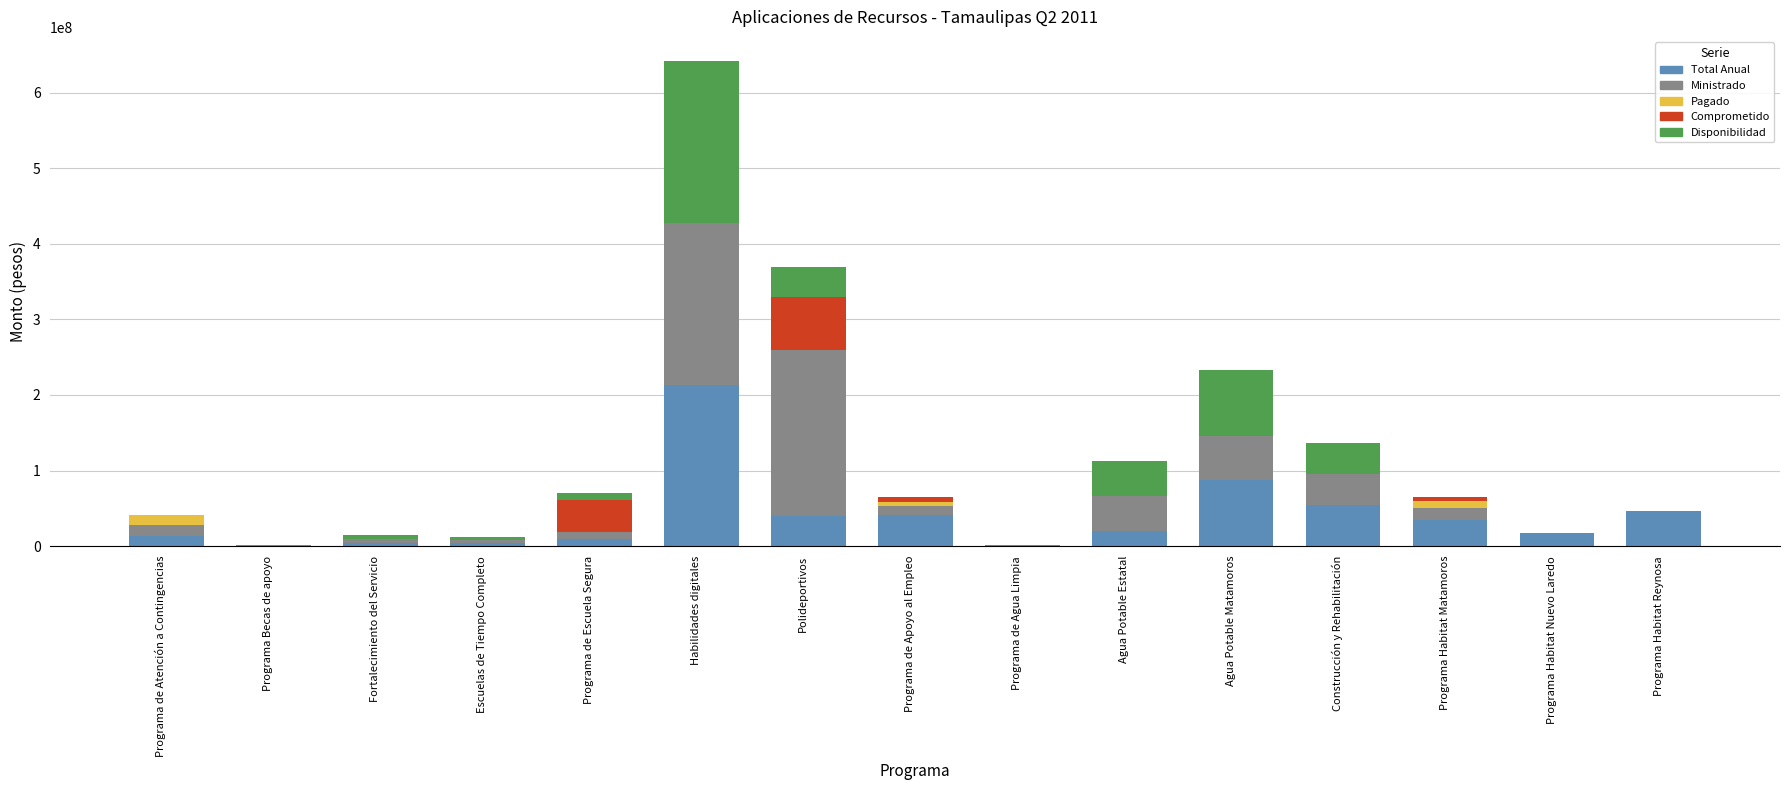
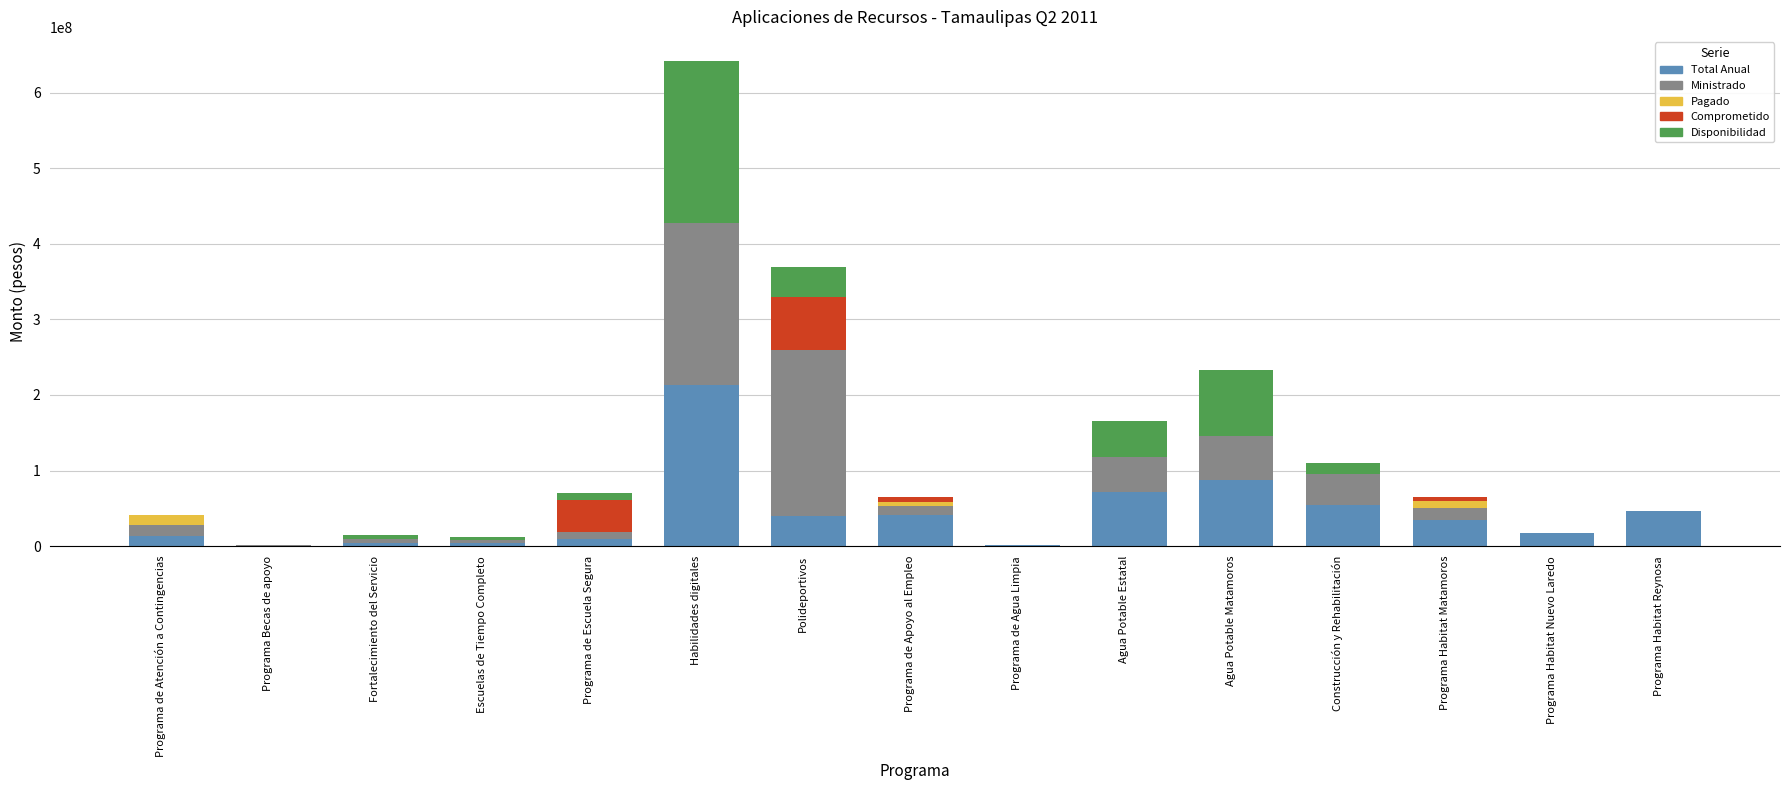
  {
    "Total Anual": {
      "Programa de Atención a Contingencias": 10000000,
      "Fortalecimiento del Servicio": 0,
      "Escuelas de Tiempo Completo": 0,
      "Programa de Escuela Segura": 10000000,
      "Habilidades digitales": 210000000,
      "Polideportivos": 40000000,
      "Programa de Apoyo al Empleo": 40000000,
-     "Agua Potable Estatal": 20000000,
+     "Agua Potable Estatal": 70000000,
      "Agua Potable Matamoros": 90000000,
      "Construcción y Rehabilitación": 50000000,
      "Programa Habitat Matamoros": 40000000,
      "Programa Habitat Nuevo Laredo": 20000000,
      "Programa Habitat Reynosa": 50000000
    },
    "Ministrado": {
      "Programa de Atención a Contingencias": 10000000,
      "Fortalecimiento del Servicio": 0,
      "Escuelas de Tiempo Completo": 0,
      "Programa de Escuela Segura": 10000000,
      "Habilidades digitales": 210000000,
      "Polideportivos": 220000000,
      "Programa de Apoyo al Empleo": 10000000,
      "Agua Potable Estatal": 50000000,
      "Agua Potable Matamoros": 60000000,
      "Construcción y Rehabilitación": 40000000,
      "Programa Habitat Matamoros": 20000000,
      "Programa Habitat Nuevo Laredo": 0,
      "Programa Habitat Reynosa": 0
    },
    "Pagado": {
      "Programa de Atención a Contingencias": 10000000,
      "Programa Becas de apoyo": 0,
      "Fortalecimiento del Servicio": 0,
      "Escuelas de Tiempo Completo": 0,
      "Programa de Escuela Segura": 0,
      "Habilidades digitales": 0,
      "Polideportivos": 0,
      "Programa de Apoyo al Empleo": 0,
      "Programa de Agua Limpia": 0,
      "Agua Potable Estatal": 0,
      "Agua Potable Matamoros": 0,
      "Construcción y Rehabilitación": 0,
      "Programa Habitat Matamoros": 10000000,
      "Programa Habitat Nuevo Laredo": 0,
      "Programa Habitat Reynosa": 0
    },
    "Comprometido": {
      "Programa de Atención a Contingencias": 0,
      "Programa Becas de apoyo": 0,
      "Fortalecimiento del Servicio": 0,
      "Escuelas de Tiempo Completo": 0,
      "Programa de Escuela Segura": 40000000,
      "Habilidades digitales": 0,
      "Polideportivos": 70000000,
      "Programa de Apoyo al Empleo": 10000000,
      "Programa de Agua Limpia": 0,
      "Agua Potable Estatal": 0,
      "Agua Potable Matamoros": 0,
      "Construcción y Rehabilitación": 0,
      "Programa Habitat Matamoros": 0,
      "Programa Habitat Nuevo Laredo": 0,
      "Programa Habitat Reynosa": 0
    },
    "Disponibilidad": {
      "Programa de Atención a Contingencias": 0,
      "Fortalecimiento del Servicio": 0,
      "Escuelas de Tiempo Completo": 0,
      "Programa de Escuela Segura": 10000000,
      "Habilidades digitales": 210000000,
      "Polideportivos": 40000000,
      "Programa de Apoyo al Empleo": 0,
      "Agua Potable Estatal": 50000000,
      "Agua Potable Matamoros": 90000000,
-     "Construcción y Rehabilitación": 40000000,
+     "Construcción y Rehabilitación": 10000000,
      "Programa Habitat Matamoros": 0,
      "Programa Habitat Nuevo Laredo": 0,
      "Programa Habitat Reynosa": 0
    }
  }
